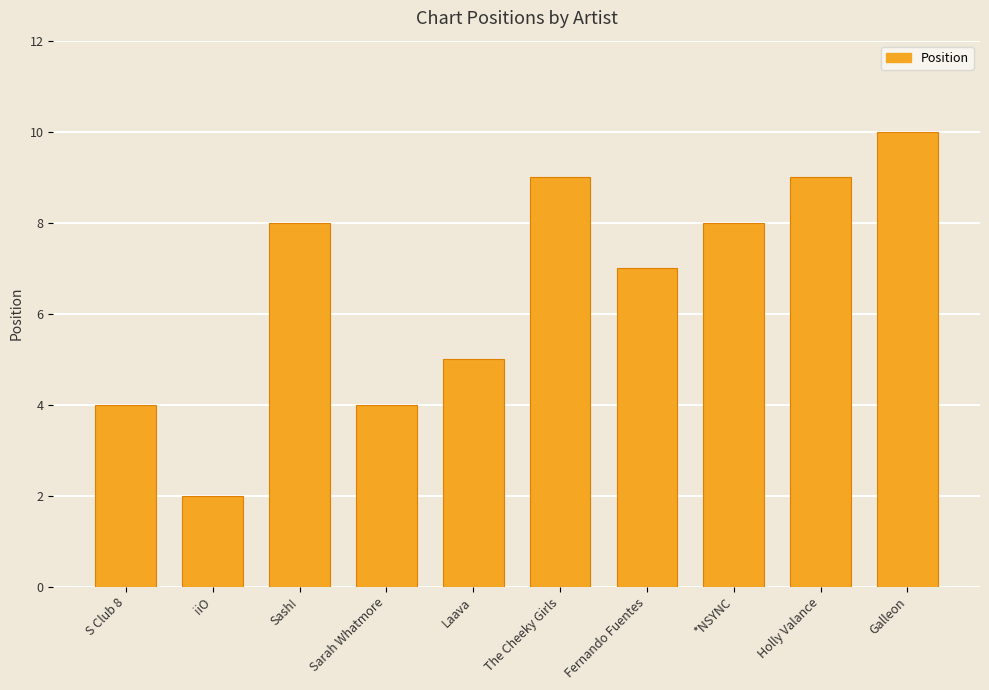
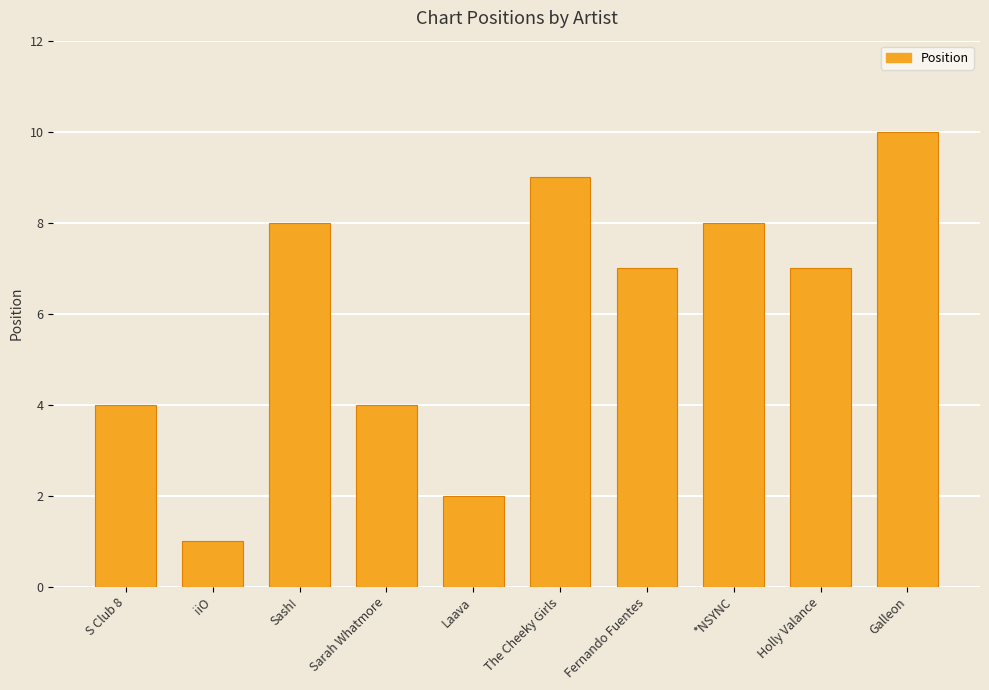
  {
    "S Club 8": 4,
-   "iiO": 2,
+   "iiO": 1,
    "Sash!": 8,
    "Sarah Whatmore": 4,
-   "Laava": 5,
+   "Laava": 2,
    "The Cheeky Girls": 9,
    "Fernando Fuentes": 7,
    "*NSYNC": 8,
-   "Holly Valance": 9,
+   "Holly Valance": 7,
    "Galleon": 10
  }
